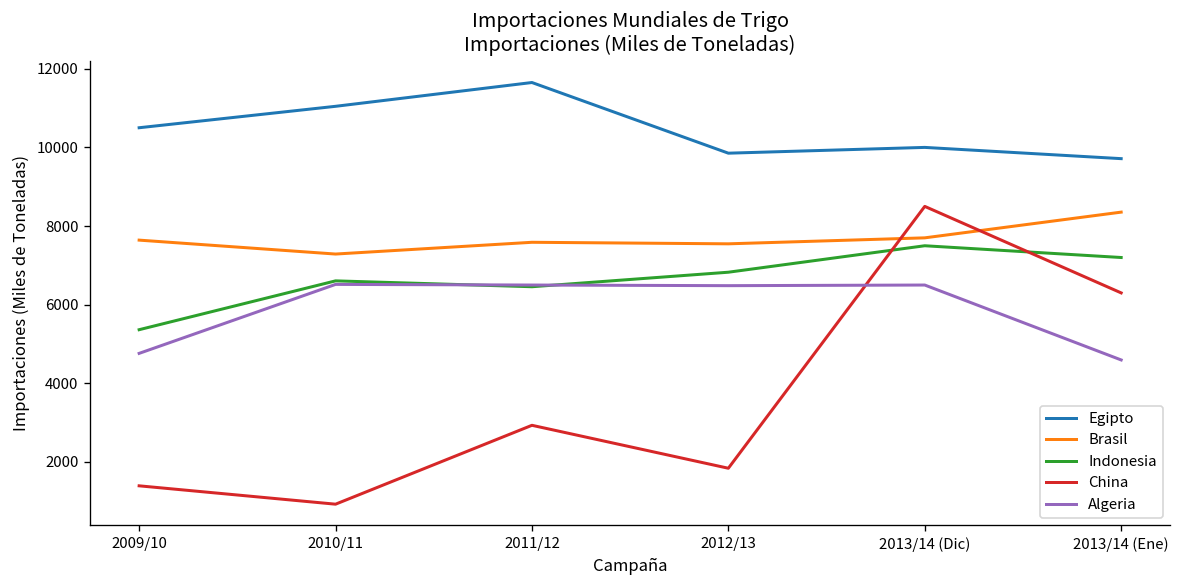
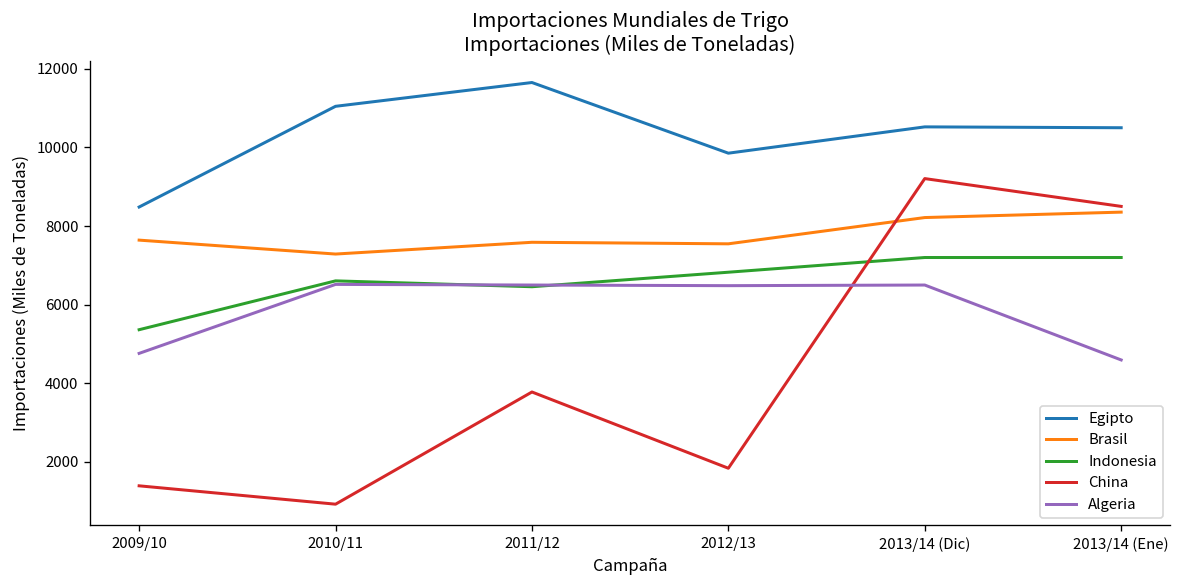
  {
    "Egipto": {
-     "2009/10": 10500,
+     "2009/10": 8500,
      "2010/11": 11000,
      "2011/12": 11700,
      "2012/13": 9900,
-     "2013/14 (Dic)": 10000,
-     "2013/14 (Ene)": 9700
+     "2013/14 (Dic)": 10500,
+     "2013/14 (Ene)": 10500
    },
    "Brasil": {
      "2009/10": 7600,
      "2010/11": 7300,
      "2011/12": 7600,
      "2012/13": 7500,
-     "2013/14 (Dic)": 7700,
+     "2013/14 (Dic)": 8200,
      "2013/14 (Ene)": 8400
    },
    "Indonesia": {
      "2009/10": 5400,
      "2010/11": 6600,
      "2012/13": 6800,
-     "2013/14 (Dic)": 7500,
+     "2013/14 (Dic)": 7200,
      "2013/14 (Ene)": 7200
    },
    "China": {
      "2009/10": 1400,
      "2010/11": 900,
-     "2011/12": 2900,
+     "2011/12": 3800,
      "2012/13": 1800,
-     "2013/14 (Dic)": 8500,
-     "2013/14 (Ene)": 6300
+     "2013/14 (Dic)": 9200,
+     "2013/14 (Ene)": 8500
    },
    "Algeria": {
      "2009/10": 4800,
      "2010/11": 6500,
      "2012/13": 6500,
      "2013/14 (Dic)": 6500,
      "2013/14 (Ene)": 4600
    }
  }
